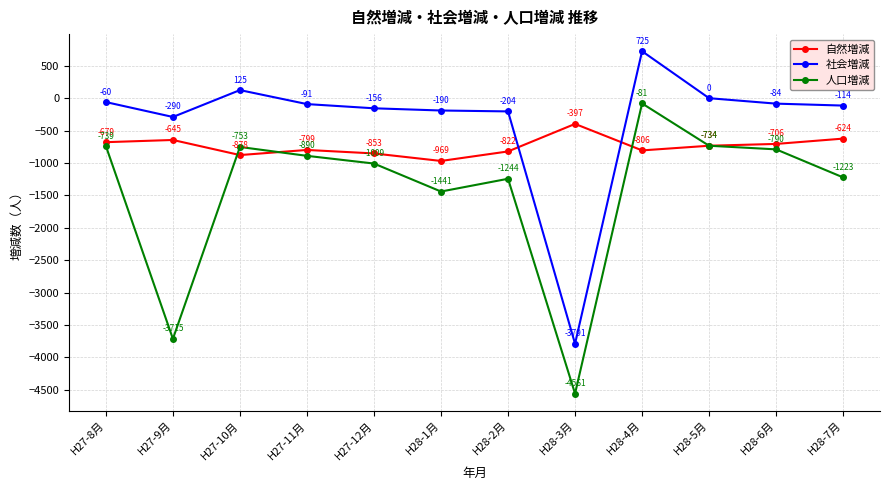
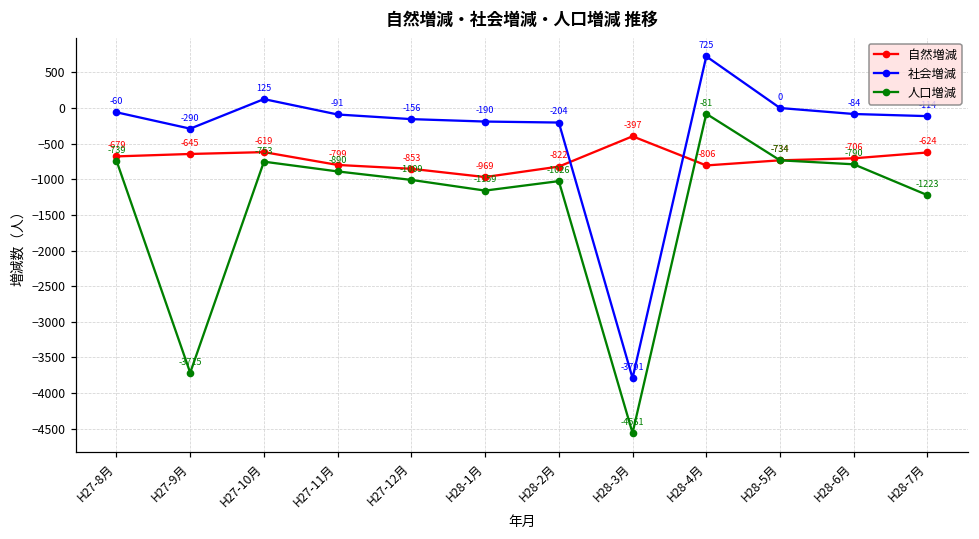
  {
    "自然増減": {
      "H27-9月": -645,
-     "H27-10月": -878,
+     "H27-10月": -619,
      "H27-12月": -853,
      "H28-1月": -969,
      "H28-2月": -822,
      "H28-3月": -397,
      "H28-4月": -806,
      "H28-7月": -624
    },
    "社会増減": {
      "H27-8月": -60,
      "H27-9月": -290,
      "H27-10月": 125,
      "H27-11月": -91,
      "H27-12月": -156,
      "H28-1月": -190,
      "H28-2月": -204,
      "H28-3月": -3791,
      "H28-4月": 725,
      "H28-5月": 0,
      "H28-6月": -84,
      "H28-7月": -114
    },
    "人口増減": {
      "H27-9月": -3715,
-     "H28-1月": -1441,
-     "H28-2月": -1244,
+     "H28-1月": -1159,
+     "H28-2月": -1026,
      "H28-3月": -4561,
      "H28-4月": -81,
      "H28-7月": -1223
    }
  }
